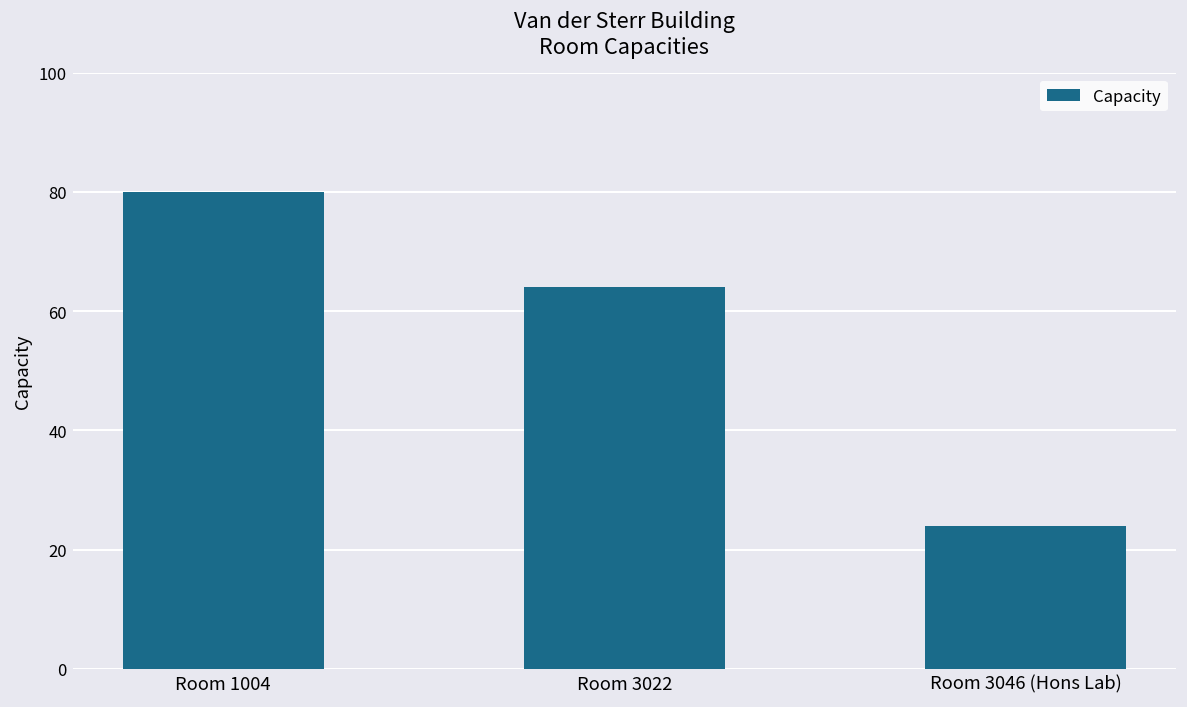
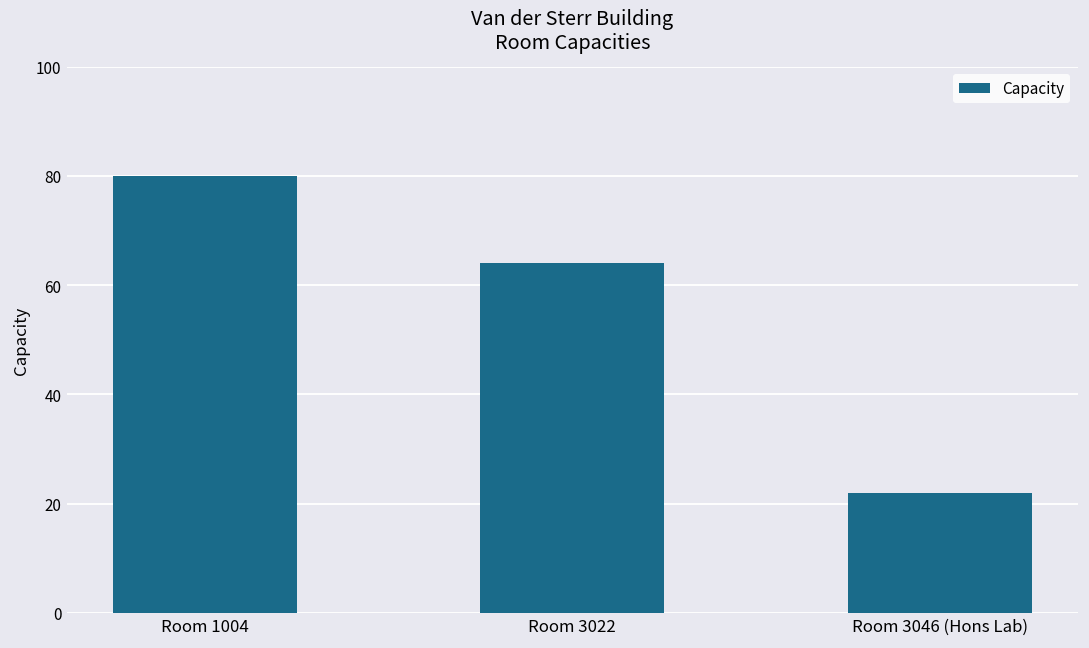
  {
    "Room 1004": 80,
    "Room 3022": 64,
-   "Room 3046 (Hons Lab)": 24
+   "Room 3046 (Hons Lab)": 22
  }
